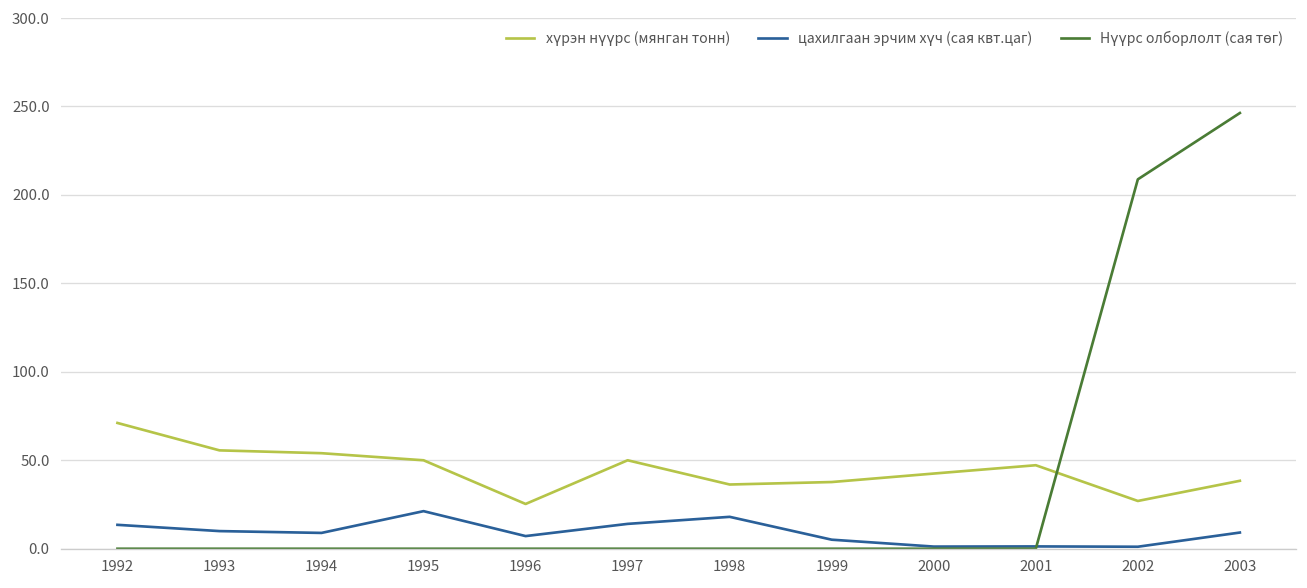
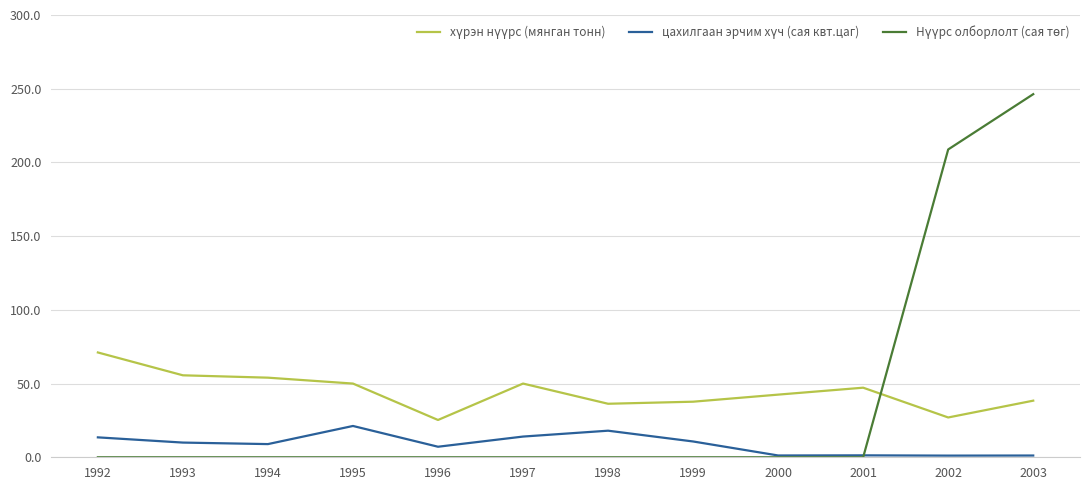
  {
    "хүрэн нүүрс (мянган тонн)": {
      "1992": 71,
      "1993": 56,
      "1994": 54,
      "1995": 50,
      "1996": 25,
      "1997": 50,
      "1998": 36,
      "1999": 38,
      "2000": 43,
      "2001": 47,
      "2002": 27,
      "2003": 38
    },
    "цахилгаан эрчим хүч (сая квт.цаг)": {
      "1992": 14,
      "1993": 10,
      "1994": 9,
      "1995": 21,
      "1996": 7,
      "1997": 14,
      "1998": 18,
-     "1999": 5,
+     "1999": 11,
      "2002": 1,
-     "2003": 9
+     "2003": 1
    },
    "Нүүрс олборлолт (сая төг)": {
      "1992": 0,
      "1993": 0,
      "1994": 0,
      "1995": 0,
      "1996": 0,
      "1997": 0,
      "1998": 0,
      "1999": 0,
      "2002": 209,
      "2003": 246
    }
  }
